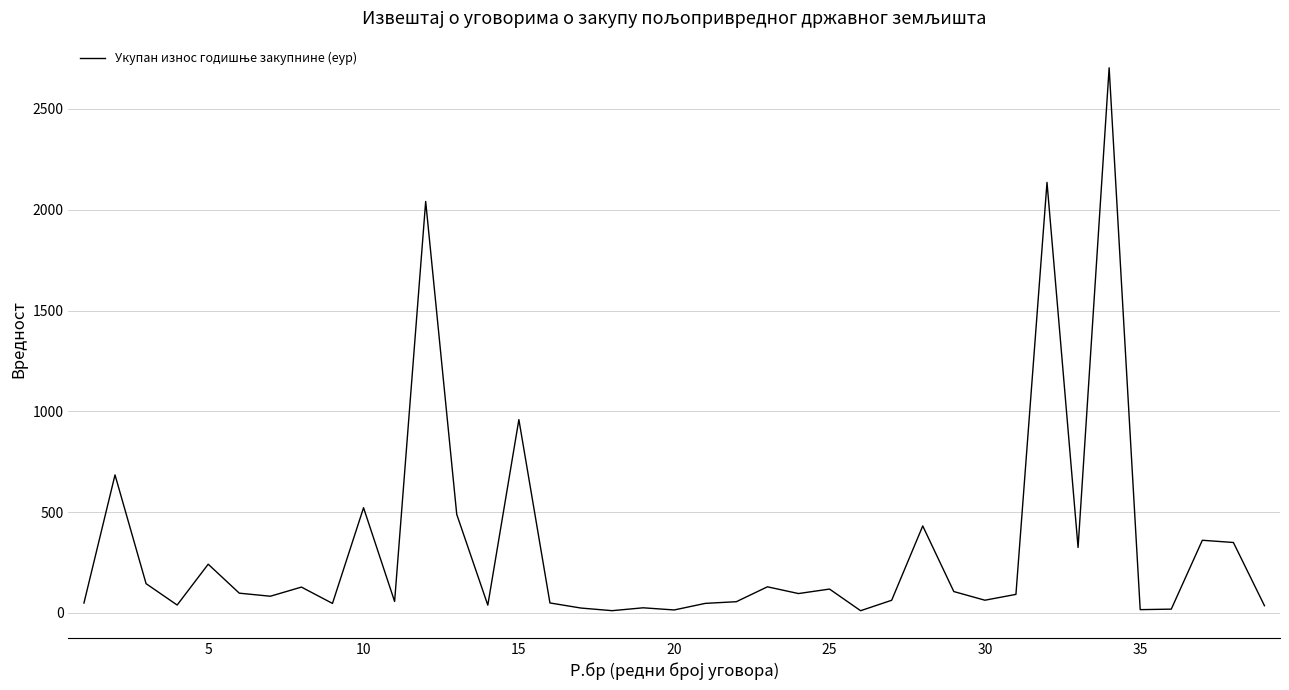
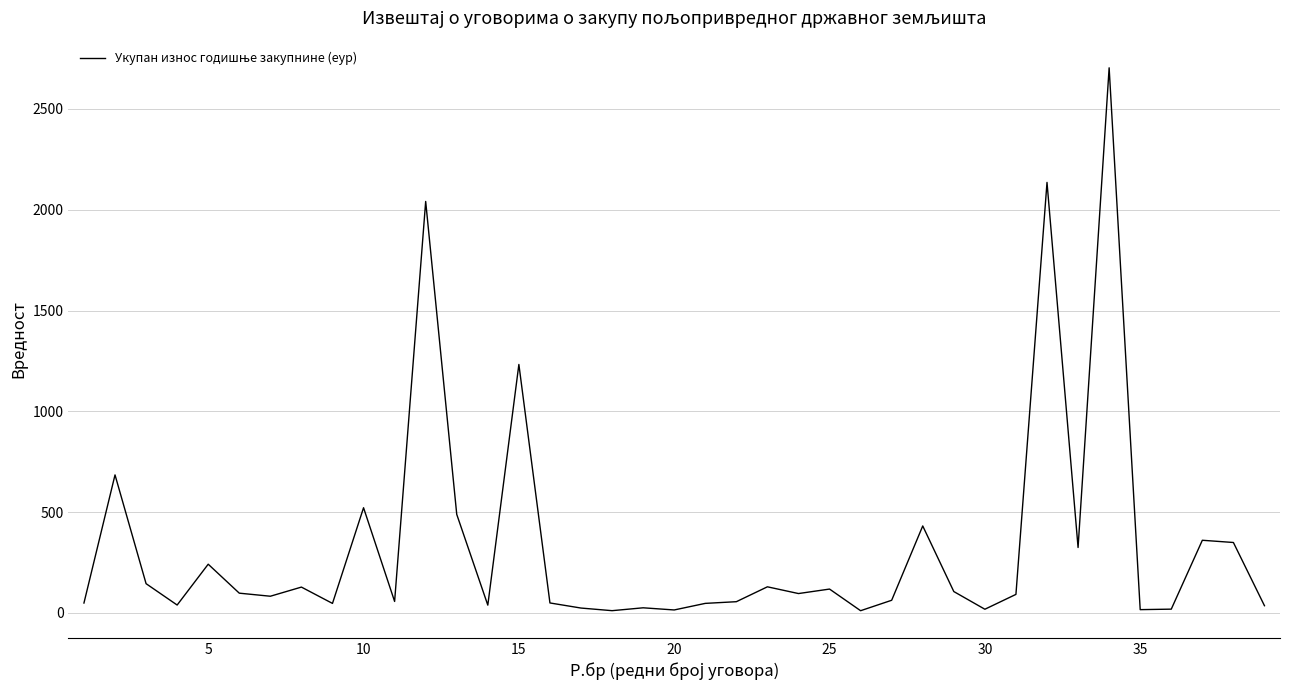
  {
    "5": 240,
    "10": 520,
-   "15": 960,
+   "15": 1230,
    "20": 10,
    "25": 120,
-   "30": 60,
+   "30": 20,
    "35": 20
  }
